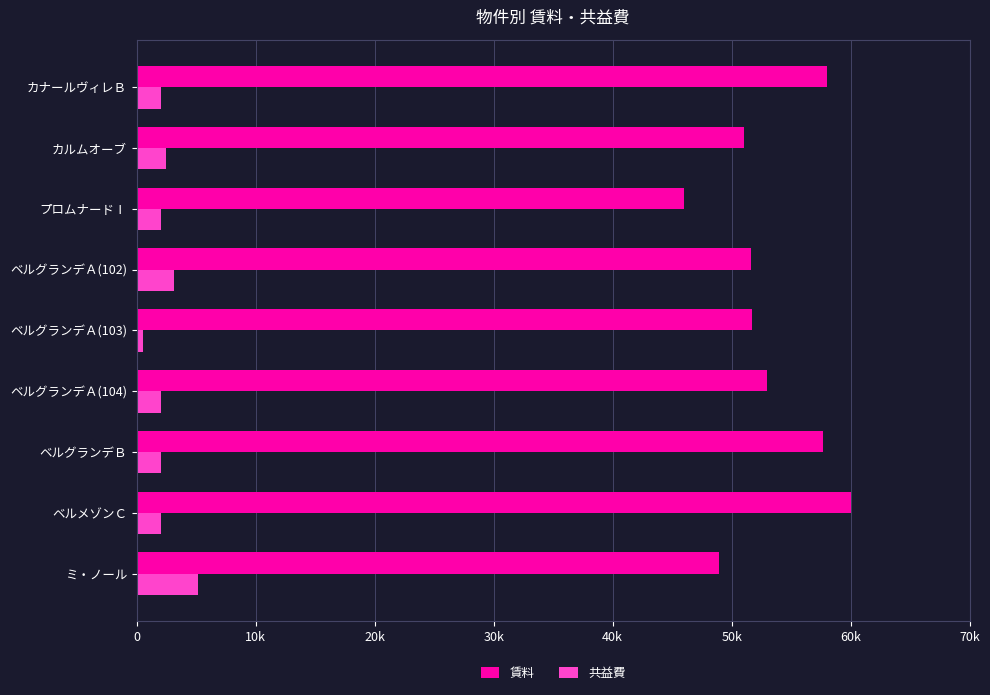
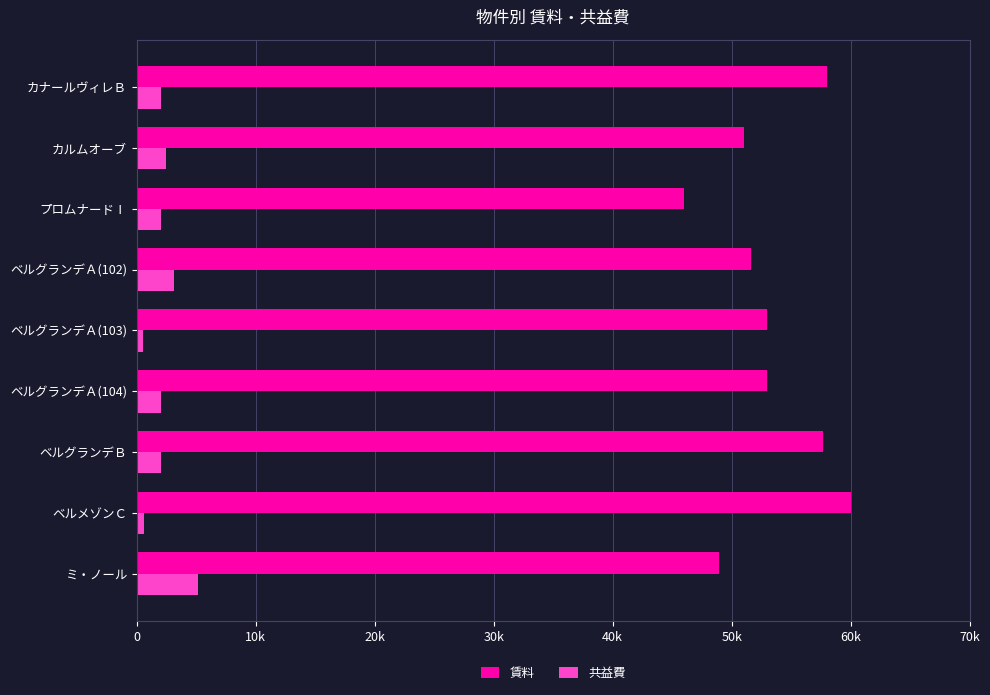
  {
    "賃料": {
      "カナールヴィレＢ": 58000,
      "カルムオーブ": 51000,
      "プロムナードⅠ": 46000,
      "ベルグランデＡ(102)": 51600,
-     "ベルグランデＡ(103)": 51700,
+     "ベルグランデＡ(103)": 53000,
      "ベルグランデＡ(104)": 53000,
      "ベルグランデＢ": 57700,
      "ベルメゾンＣ": 60000,
      "ミ・ノール": 48900
    },
    "共益費": {
      "カナールヴィレＢ": 2000,
      "カルムオーブ": 2500,
      "プロムナードⅠ": 2000,
      "ベルグランデＡ(102)": 3100,
      "ベルグランデＡ(103)": 500,
      "ベルグランデＡ(104)": 2000,
      "ベルグランデＢ": 2000,
-     "ベルメゾンＣ": 2000,
+     "ベルメゾンＣ": 600,
      "ミ・ノール": 5200
    }
  }
